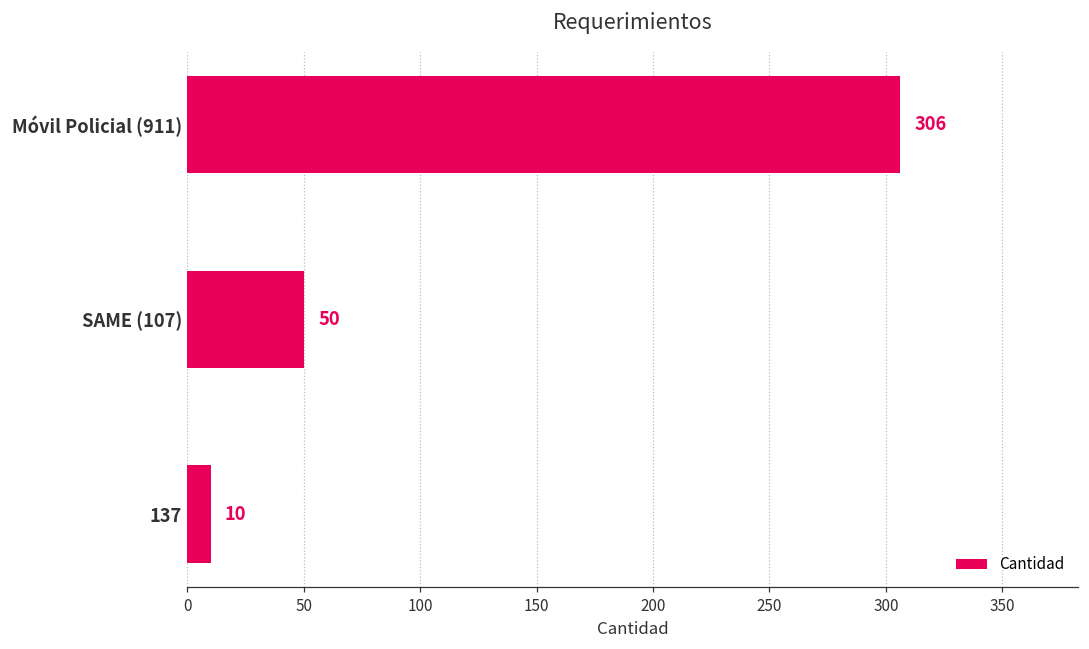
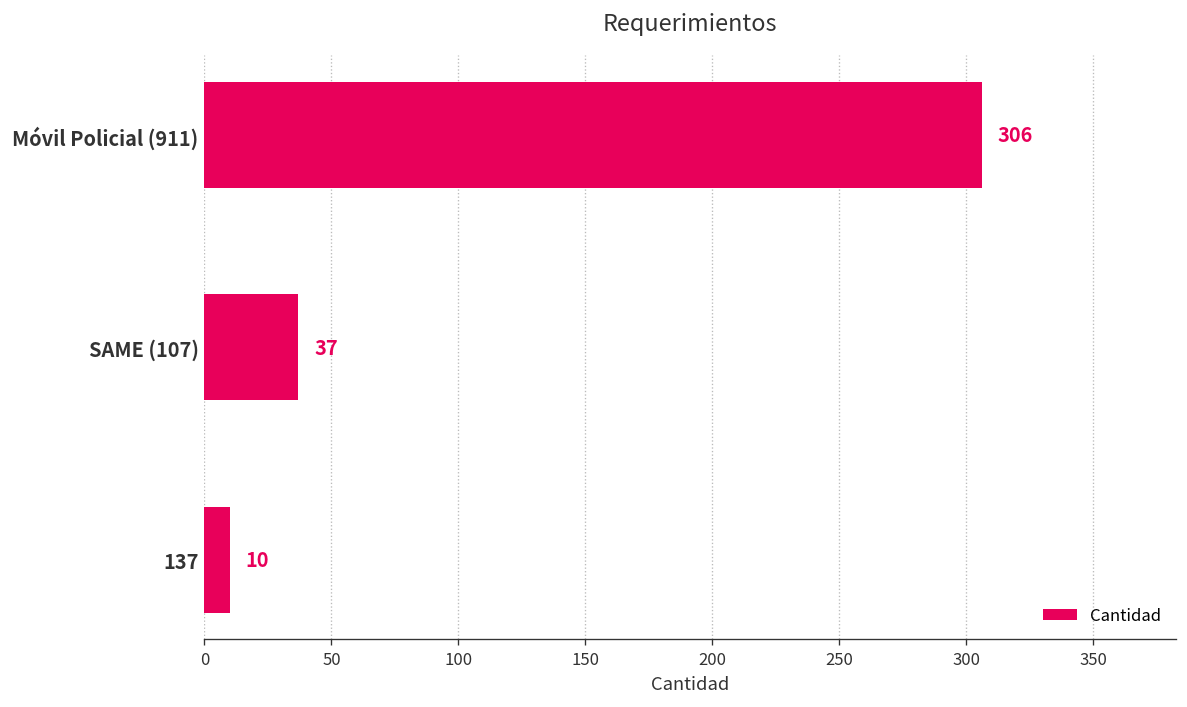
  {
    "Móvil Policial (911)": 306,
-   "SAME (107)": 50,
+   "SAME (107)": 37,
    "137": 10
  }
